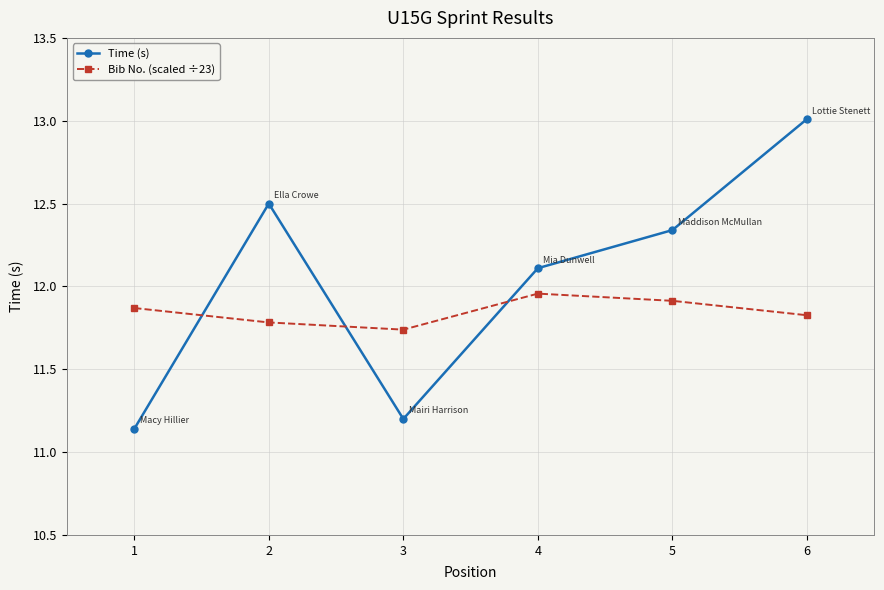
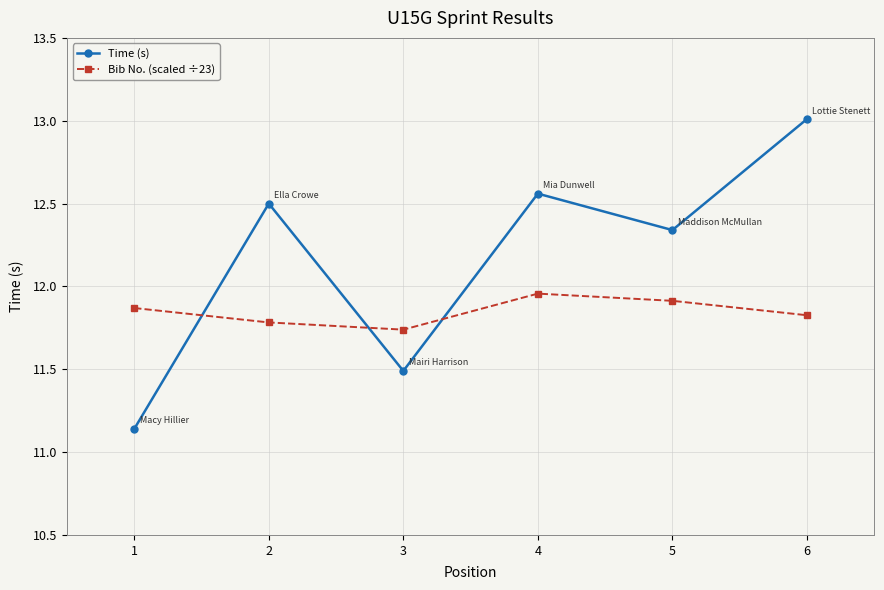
  {
    "Time (s)": {
      "1": 11.14,
      "2": 12.50,
-     "3": 11.20,
-     "4": 12.11,
+     "3": 11.49,
+     "4": 12.56,
      "5": 12.34,
      "6": 13.01
    },
    "Bib No. (scaled ÷23)": {
      "1": 11.87,
      "2": 11.78,
      "3": 11.74,
      "4": 11.96,
      "5": 11.91,
      "6": 11.83
    }
  }
